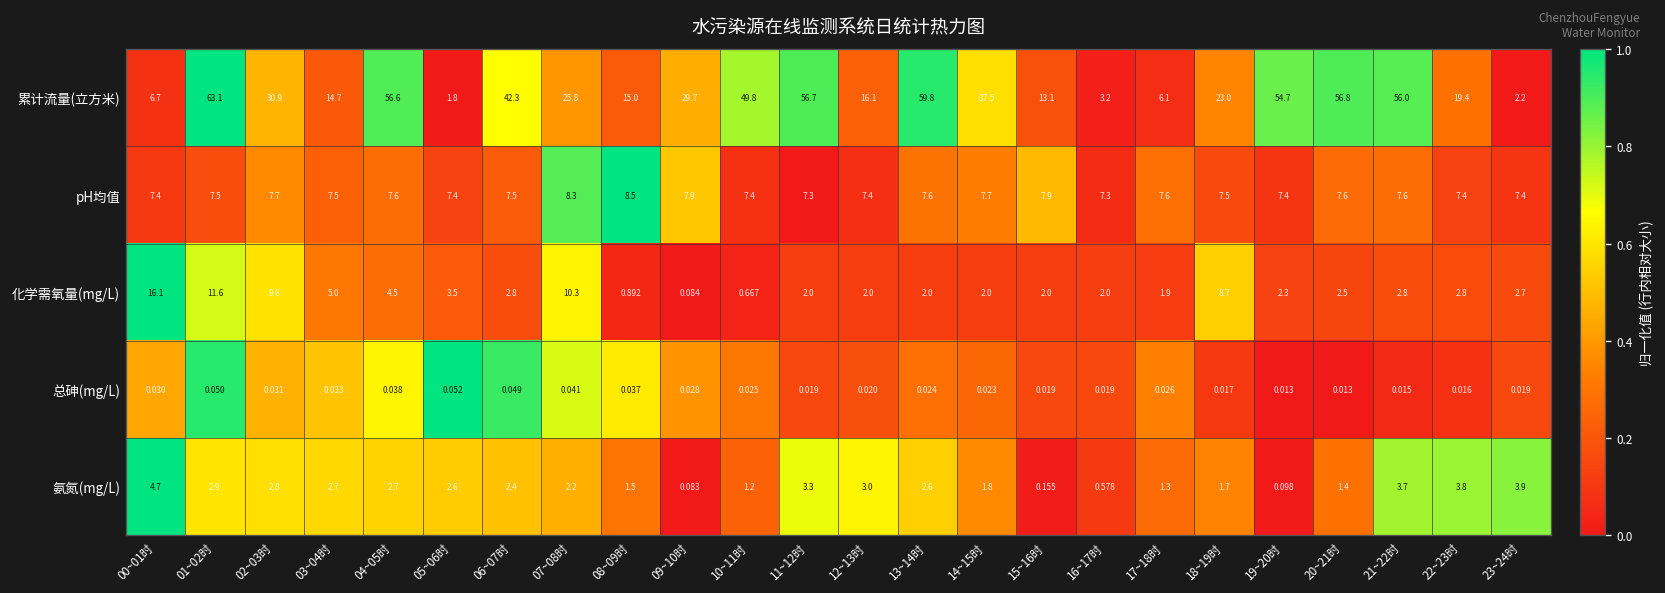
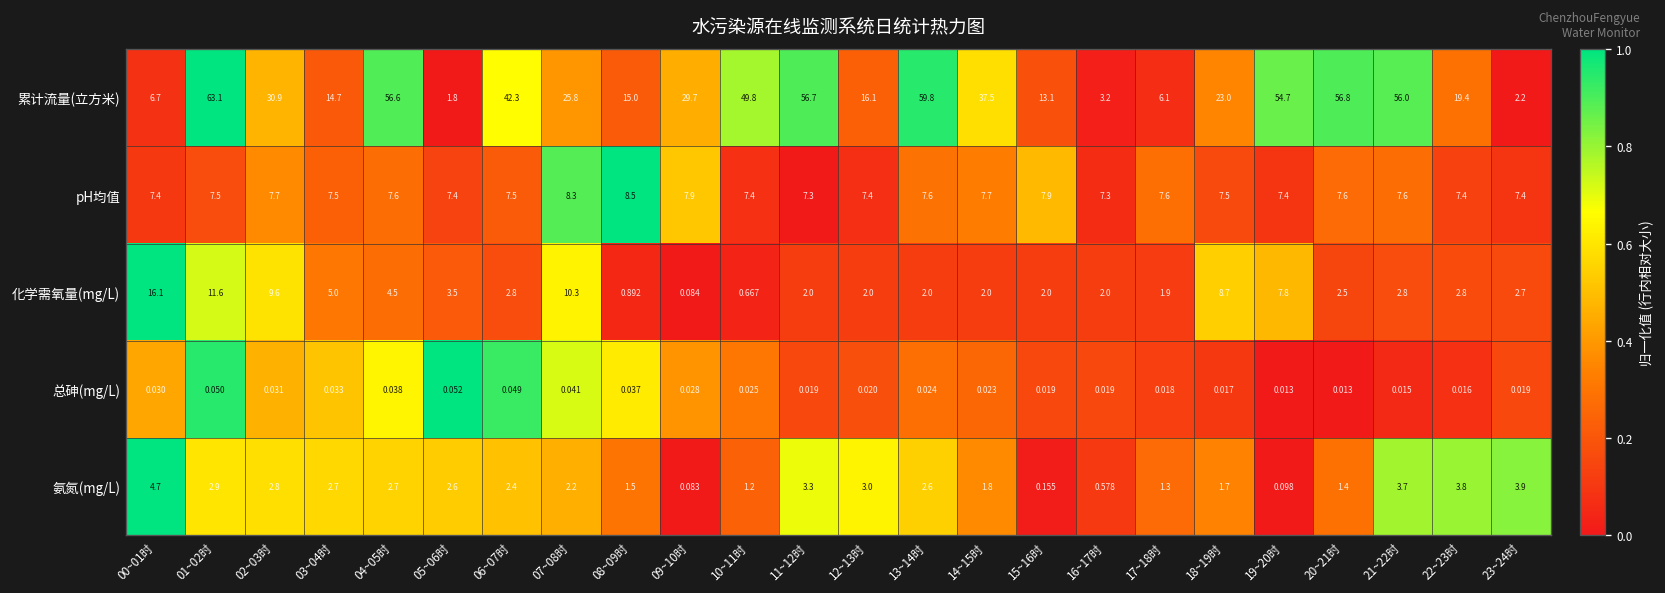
  {
    "累计流量(立方米)": {
      "00~01时": 6.7,
      "01~02时": 63.1,
      "02~03时": 30.9,
      "03~04时": 14.7,
      "04~05时": 56.6,
      "05~06时": 1.8,
      "06~07时": 42.3,
      "07~08时": 25.8,
      "08~09时": 15.0,
      "09~10时": 29.7,
      "10~11时": 49.8,
      "11~12时": 56.7,
      "12~13时": 16.1,
      "13~14时": 59.8,
      "14~15时": 37.5,
      "15~16时": 13.1,
      "16~17时": 3.2,
      "17~18时": 6.1,
      "18~19时": 23.0,
      "19~20时": 54.7,
      "20~21时": 56.8,
      "21~22时": 56.0,
      "22~23时": 19.4,
      "23~24时": 2.2
    },
    "pH均值": {
      "00~01时": 7.4,
      "01~02时": 7.5,
      "02~03时": 7.7,
      "03~04时": 7.5,
      "04~05时": 7.6,
      "05~06时": 7.4,
      "06~07时": 7.5,
      "07~08时": 8.3,
      "08~09时": 8.5,
      "09~10时": 7.9,
      "10~11时": 7.4,
      "11~12时": 7.3,
      "12~13时": 7.4,
      "13~14时": 7.6,
      "14~15时": 7.7,
      "15~16时": 7.9,
      "16~17时": 7.3,
      "17~18时": 7.6,
      "18~19时": 7.5,
      "19~20时": 7.4,
      "20~21时": 7.6,
      "21~22时": 7.6,
      "22~23时": 7.4,
      "23~24时": 7.4
    },
    "化学需氧量(mg/L)": {
      "00~01时": 16.1,
      "01~02时": 11.6,
      "02~03时": 9.6,
      "03~04时": 5.0,
      "04~05时": 4.5,
      "05~06时": 3.5,
      "06~07时": 2.8,
      "07~08时": 10.3,
      "08~09时": 0.892,
      "09~10时": 0.084,
      "10~11时": 0.667,
      "11~12时": 2.0,
      "12~13时": 2.0,
      "13~14时": 2.0,
      "14~15时": 2.0,
      "15~16时": 2.0,
      "16~17时": 2.0,
      "17~18时": 1.9,
      "18~19时": 8.7,
-     "19~20时": 2.3,
+     "19~20时": 7.8,
      "20~21时": 2.5,
      "21~22时": 2.8,
      "22~23时": 2.8,
      "23~24时": 2.7
    },
    "总砷(mg/L)": {
      "00~01时": 0.030,
      "01~02时": 0.050,
      "02~03时": 0.031,
      "03~04时": 0.033,
      "04~05时": 0.038,
      "05~06时": 0.052,
      "06~07时": 0.049,
      "07~08时": 0.041,
      "08~09时": 0.037,
      "09~10时": 0.028,
      "10~11时": 0.025,
      "11~12时": 0.019,
      "12~13时": 0.020,
      "13~14时": 0.024,
      "14~15时": 0.023,
      "15~16时": 0.019,
      "16~17时": 0.019,
-     "17~18时": 0.026,
+     "17~18时": 0.018,
      "18~19时": 0.017,
      "19~20时": 0.013,
      "20~21时": 0.013,
      "21~22时": 0.015,
      "22~23时": 0.016,
      "23~24时": 0.019
    },
    "氨氮(mg/L)": {
      "00~01时": 4.7,
      "01~02时": 2.9,
      "02~03时": 2.8,
      "03~04时": 2.7,
      "04~05时": 2.7,
      "05~06时": 2.6,
      "06~07时": 2.4,
      "07~08时": 2.2,
      "08~09时": 1.5,
      "09~10时": 0.083,
      "10~11时": 1.2,
      "11~12时": 3.3,
      "12~13时": 3.0,
      "13~14时": 2.6,
      "14~15时": 1.8,
      "15~16时": 0.155,
      "16~17时": 0.578,
      "17~18时": 1.3,
      "18~19时": 1.7,
      "19~20时": 0.098,
      "20~21时": 1.4,
      "21~22时": 3.7,
      "22~23时": 3.8,
      "23~24时": 3.9
    }
  }
